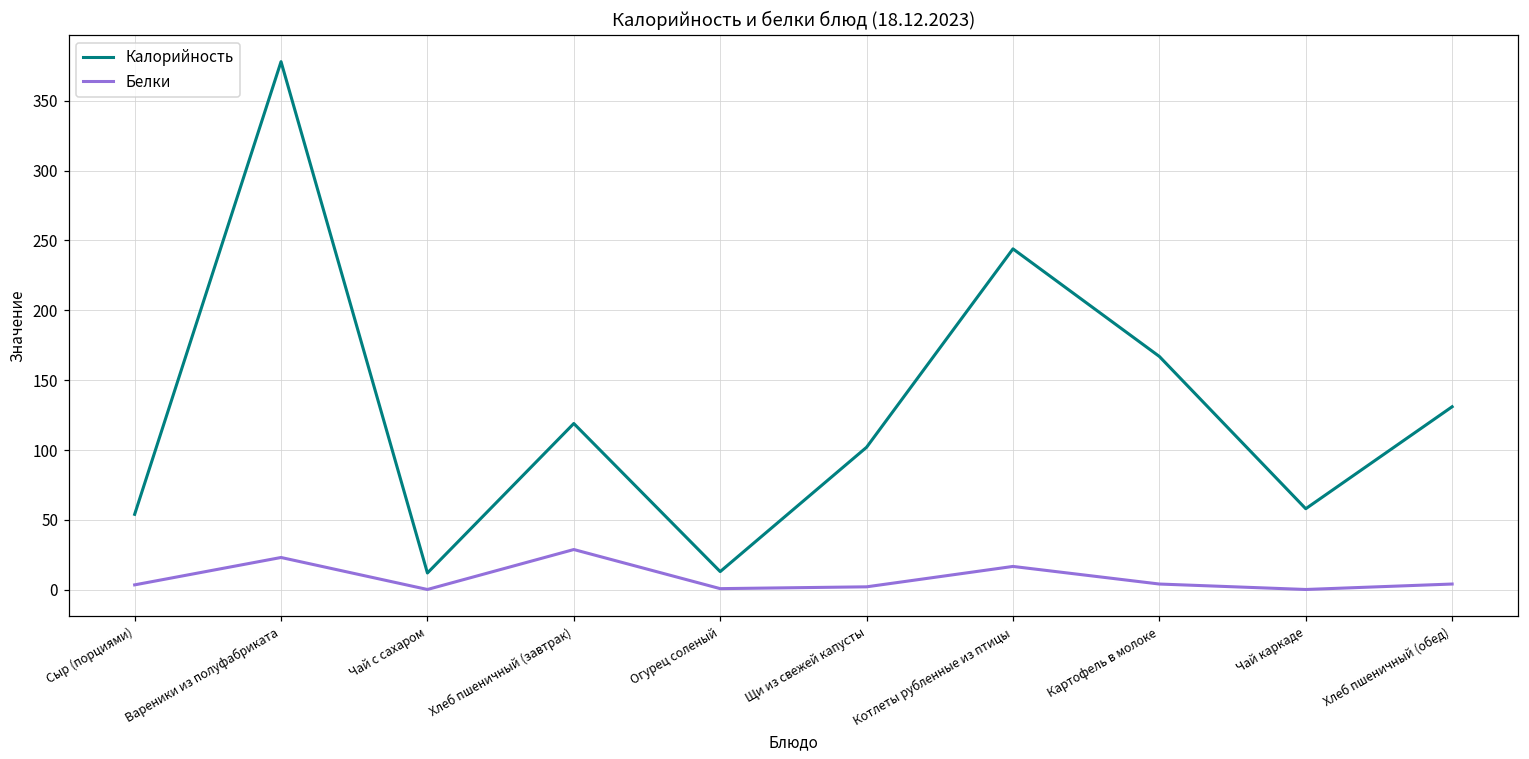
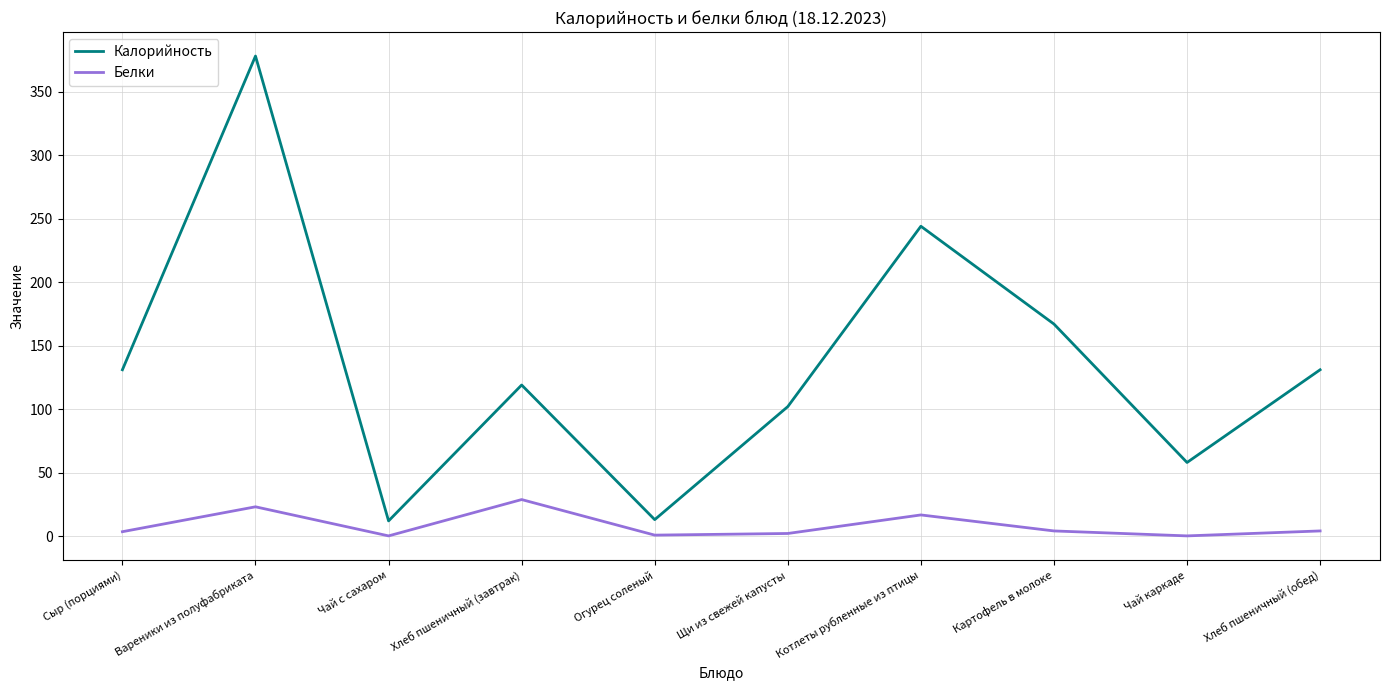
  {
    "Калорийность": {
-     "Сыр (порциями)": 54,
+     "Сыр (порциями)": 131,
      "Вареники из полуфабриката": 378,
      "Чай с сахаром": 12,
      "Хлеб пшеничный (завтрак)": 119,
      "Огурец соленый": 13,
      "Щи из свежей капусты": 102,
      "Котлеты рубленные из птицы": 244,
      "Картофель в молоке": 167,
      "Чай каркаде": 58,
      "Хлеб пшеничный (обед)": 131
    },
    "Белки": {
      "Сыр (порциями)": 4,
      "Вареники из полуфабриката": 23,
      "Чай с сахаром": 0,
      "Хлеб пшеничный (завтрак)": 29,
      "Огурец соленый": 1,
      "Щи из свежей капусты": 2,
      "Котлеты рубленные из птицы": 17,
      "Картофель в молоке": 4,
      "Чай каркаде": 0,
      "Хлеб пшеничный (обед)": 4
    }
  }
